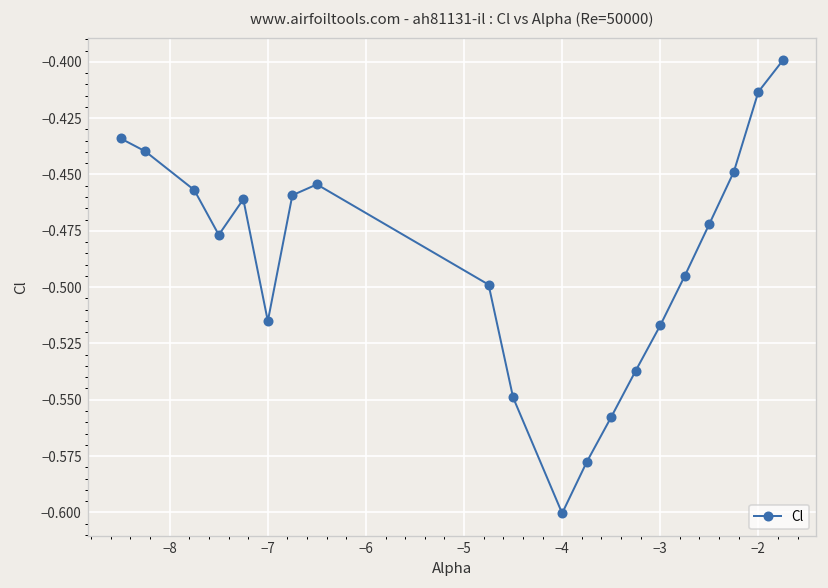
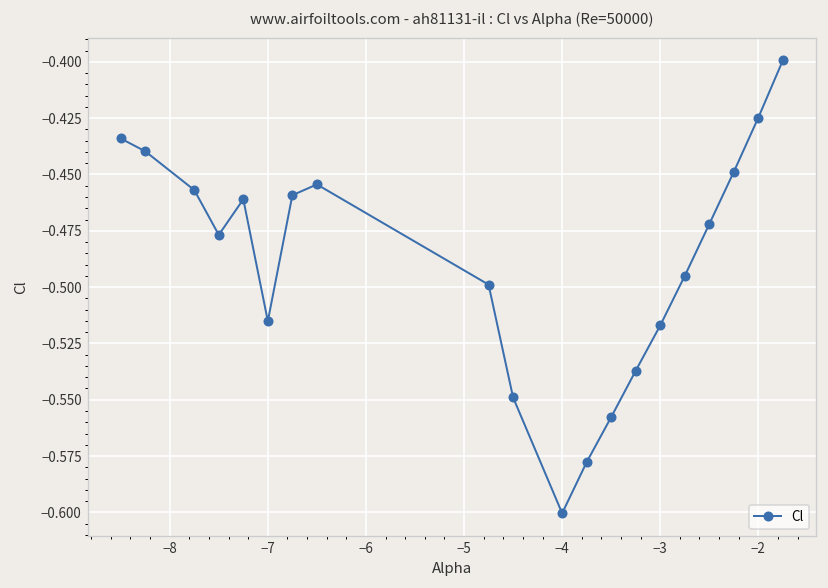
  {
    "−7": -0.515,
    "−4": -0.600,
    "−3": -0.517,
-   "−2": -0.413
+   "−2": -0.425
  }
